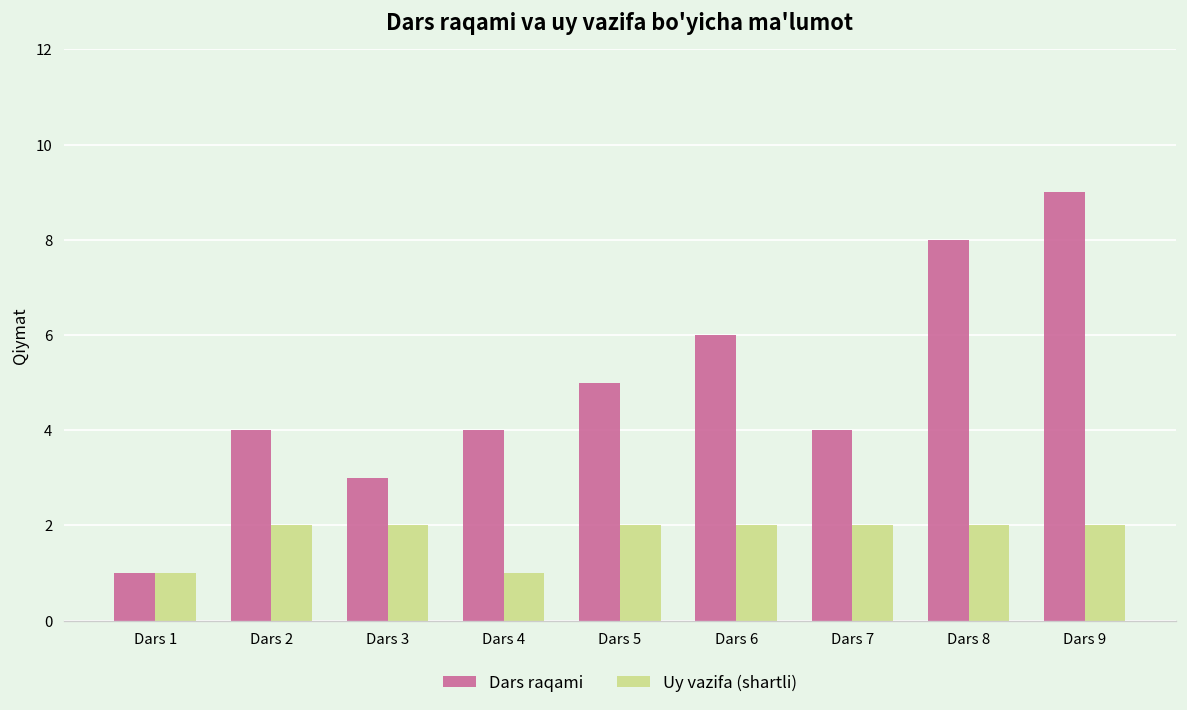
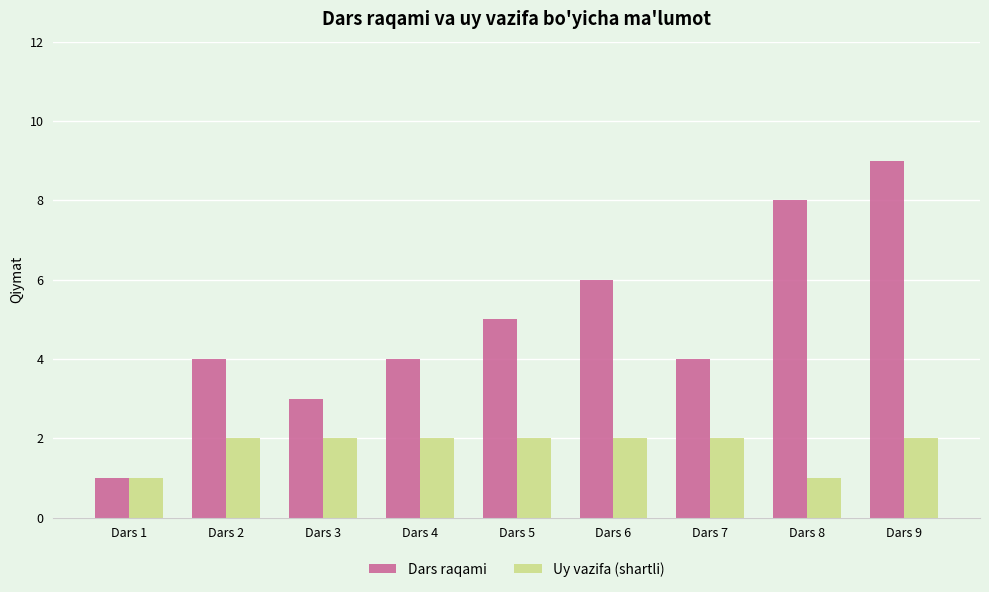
  {
    "Dars raqami": {
      "Dars 1": 1,
      "Dars 2": 4,
      "Dars 3": 3,
      "Dars 4": 4,
      "Dars 5": 5,
      "Dars 6": 6,
      "Dars 7": 4,
      "Dars 8": 8,
      "Dars 9": 9
    },
    "Uy vazifa (shartli)": {
      "Dars 1": 1,
      "Dars 2": 2,
      "Dars 3": 2,
-     "Dars 4": 1,
+     "Dars 4": 2,
      "Dars 5": 2,
      "Dars 6": 2,
      "Dars 7": 2,
-     "Dars 8": 2,
+     "Dars 8": 1,
      "Dars 9": 2
    }
  }
